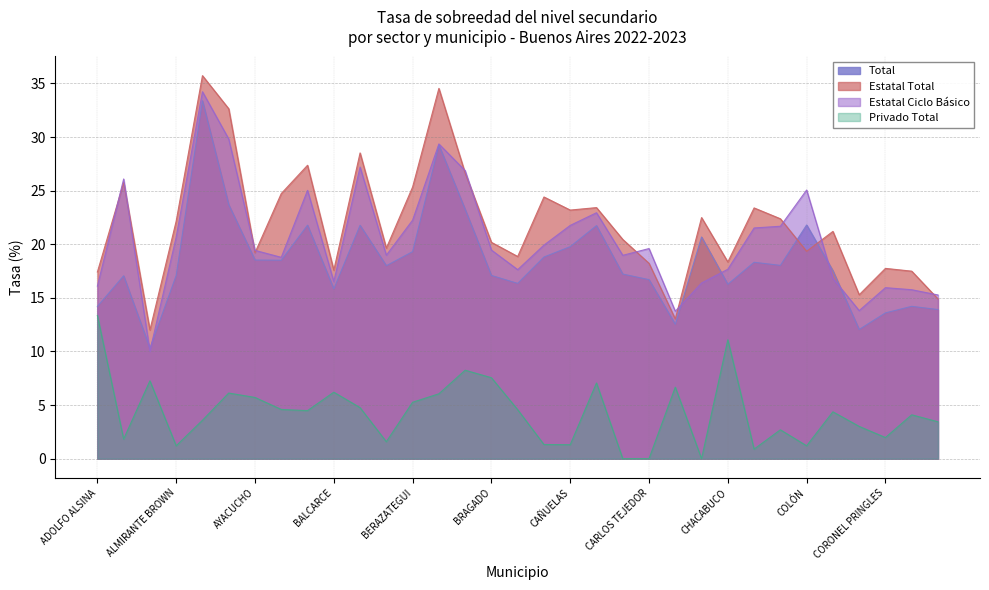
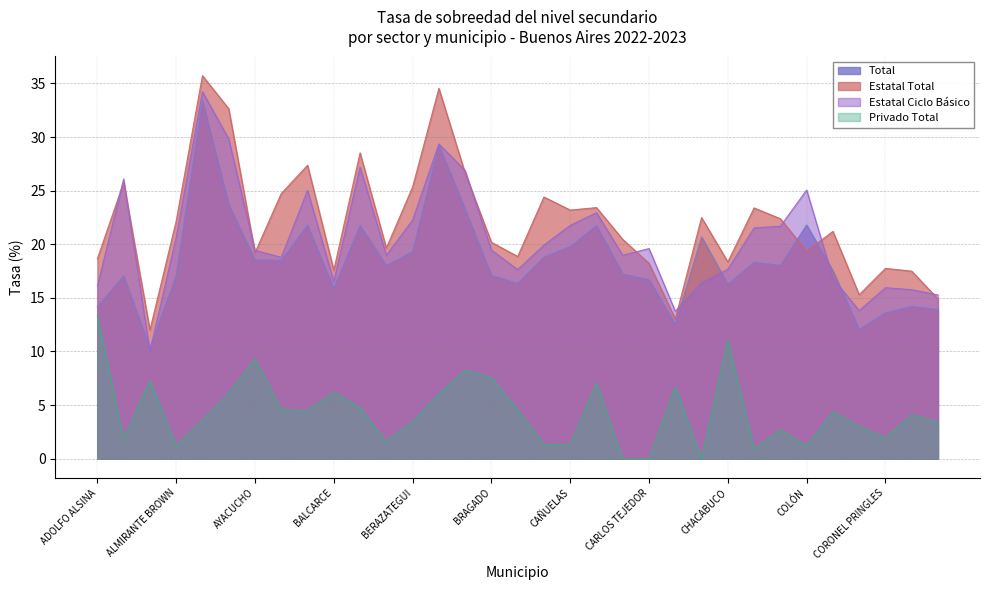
  {
    "Estatal Total": {
-     "ADOLFO ALSINA": 17.4,
+     "ADOLFO ALSINA": 18.7,
      "ALMIRANTE BROWN": 22.2,
      "BALCARCE": 17.6,
      "BERAZATEGUI": 25.3,
      "BRAGADO": 20.2,
      "CAÑUELAS": 23.2,
      "CARLOS TEJEDOR": 18.2,
      "CHACABUCO": 18.4,
      "COLÓN": 19.3,
      "CORONEL PRINGLES": 17.8
    },
    "Privado Total": {
      "ADOLFO ALSINA": 13.4,
      "ALMIRANTE BROWN": 1.2,
-     "AYACUCHO": 5.7,
+     "AYACUCHO": 9.3,
      "BALCARCE": 6.2,
-     "BERAZATEGUI": 5.3,
+     "BERAZATEGUI": 3.5,
      "BRAGADO": 7.6,
      "CAÑUELAS": 1.3,
      "CARLOS TEJEDOR": 0.0,
      "CHACABUCO": 11.1,
      "COLÓN": 1.2,
      "CORONEL PRINGLES": 2.0
    }
  }
